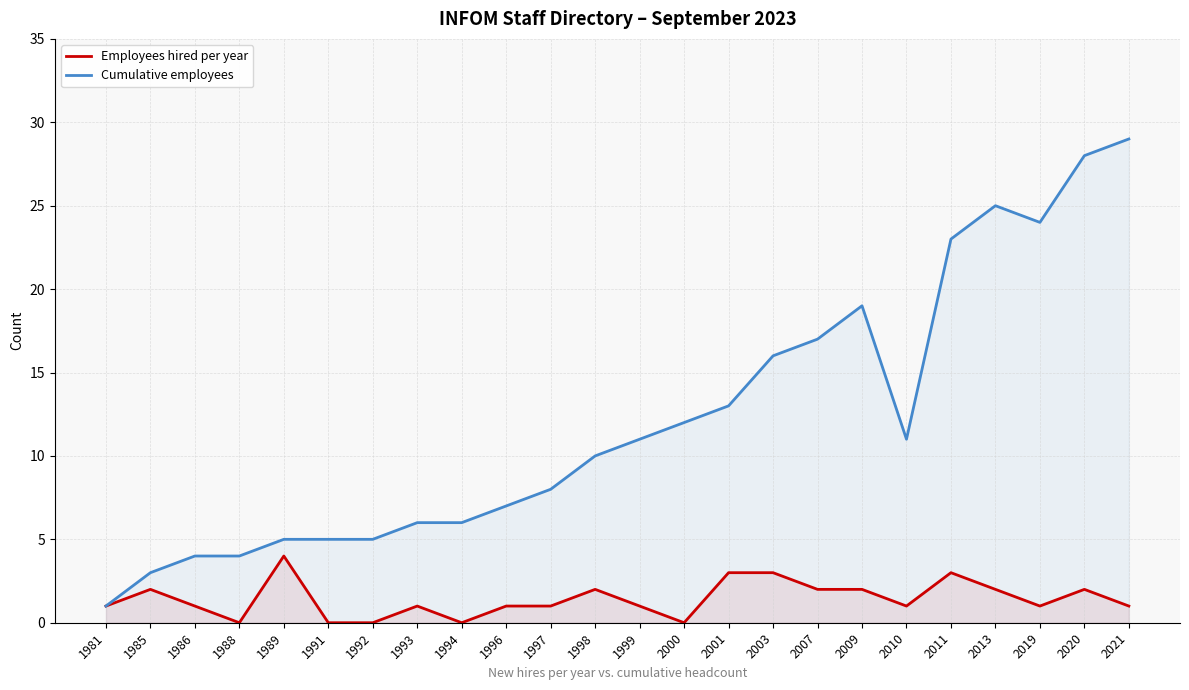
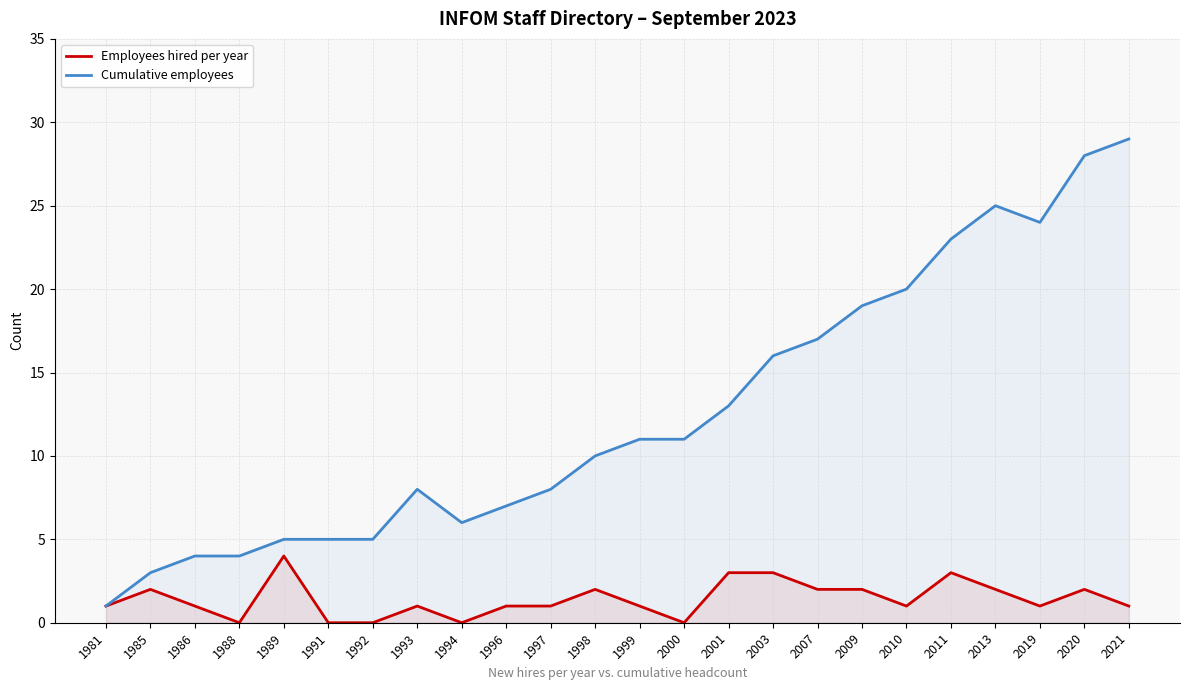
  {
    "Employees hired per year": {
      "1985": 2,
      "1986": 1,
      "1988": 0,
      "1989": 4,
      "1991": 0,
      "1992": 0,
      "1993": 1,
      "1994": 0,
      "1996": 1,
      "1997": 1,
      "1998": 2,
      "1999": 1,
      "2000": 0,
      "2001": 3,
      "2003": 3,
      "2007": 2,
      "2009": 2,
      "2010": 1,
      "2011": 3,
      "2013": 2,
      "2019": 1,
      "2020": 2,
      "2021": 1
    },
    "Cumulative employees": {
      "1985": 3,
      "1986": 4,
      "1988": 4,
      "1989": 5,
      "1991": 5,
      "1992": 5,
-     "1993": 6,
+     "1993": 8,
      "1994": 6,
      "1996": 7,
      "1997": 8,
      "1998": 10,
      "1999": 11,
-     "2000": 12,
+     "2000": 11,
      "2001": 13,
      "2003": 16,
      "2007": 17,
      "2009": 19,
-     "2010": 11,
+     "2010": 20,
      "2011": 23,
      "2013": 25,
      "2019": 24,
      "2020": 28,
      "2021": 29
    }
  }
